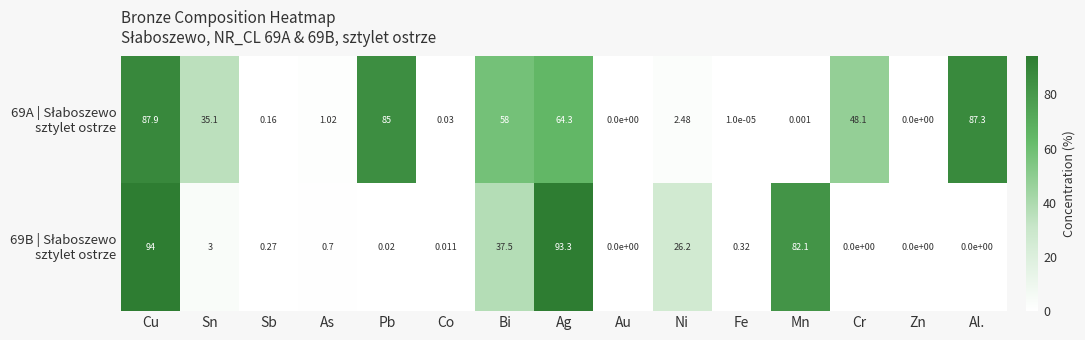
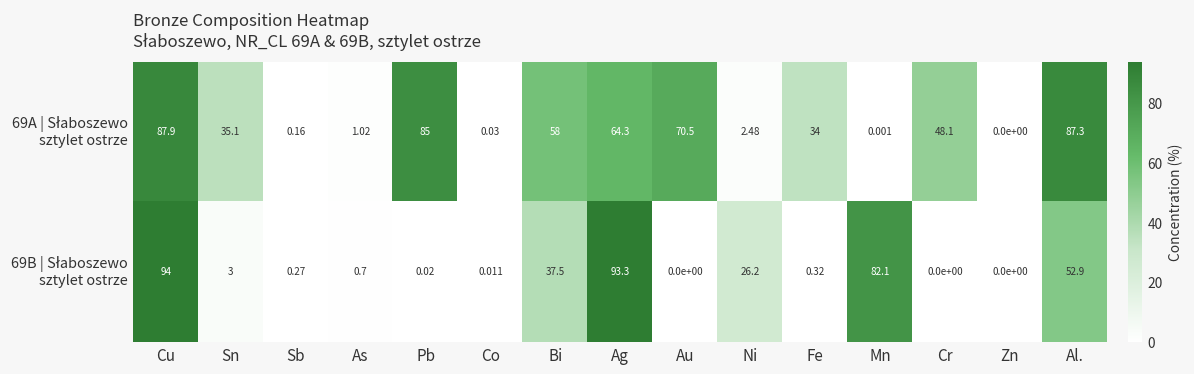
  {
    "69A | Słaboszewo sztylet ostrze": {
      "Cu": "87.9",
      "Sn": "35.1",
      "Sb": "0.16",
      "As": "1.02",
      "Pb": "85",
      "Co": "0.03",
      "Bi": "58",
      "Ag": "64.3",
-     "Au": "0.0e+00",
+     "Au": "70.5",
      "Ni": "2.48",
-     "Fe": "1.0e-05",
+     "Fe": "34",
      "Mn": "0.001",
      "Cr": "48.1",
      "Zn": "0.0e+00",
      "Al.": "87.3"
    },
    "69B | Słaboszewo sztylet ostrze": {
      "Cu": "94",
      "Sn": "3",
      "Sb": "0.27",
      "As": "0.7",
      "Pb": "0.02",
      "Co": "0.011",
      "Bi": "37.5",
      "Ag": "93.3",
      "Au": "0.0e+00",
      "Ni": "26.2",
      "Fe": "0.32",
      "Mn": "82.1",
      "Cr": "0.0e+00",
      "Zn": "0.0e+00",
-     "Al.": "0.0e+00"
+     "Al.": "52.9"
    }
  }
